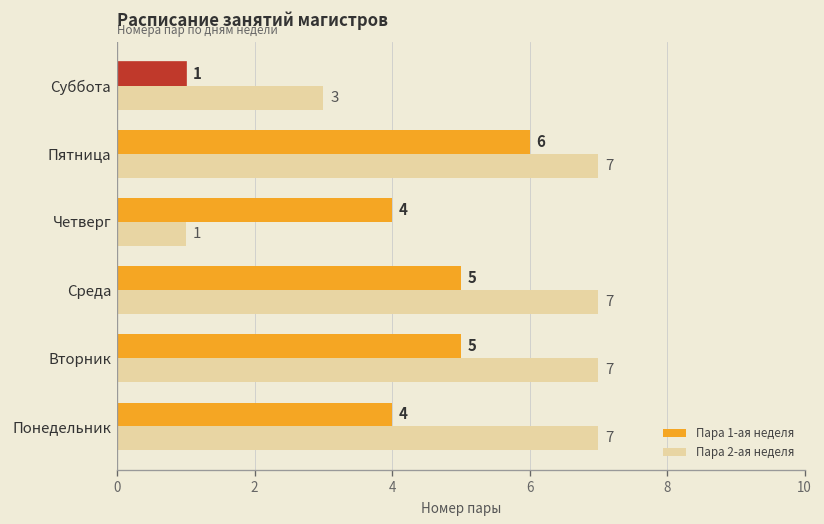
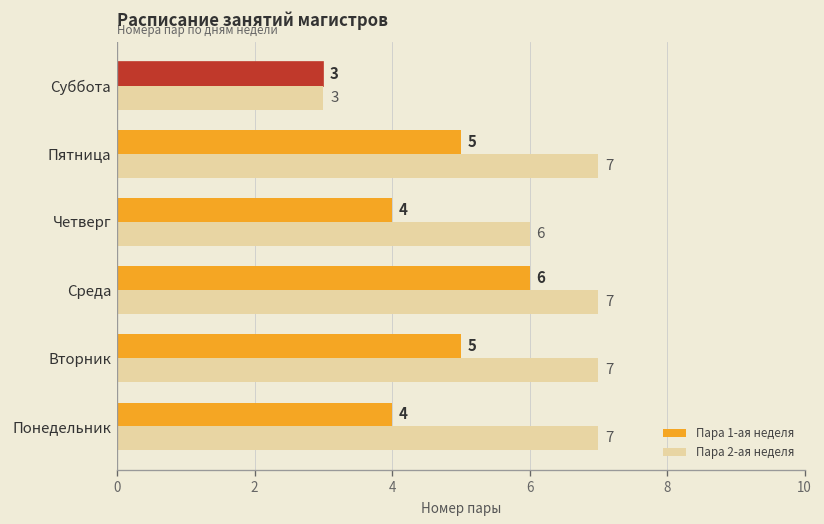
  {
    "Пара 1-ая неделя": {
-     "Суббота": 1,
-     "Пятница": 6,
+     "Суббота": 3,
+     "Пятница": 5,
      "Четверг": 4,
-     "Среда": 5,
+     "Среда": 6,
      "Вторник": 5,
      "Понедельник": 4
    },
    "Пара 2-ая неделя": {
      "Суббота": 3,
      "Пятница": 7,
-     "Четверг": 1,
+     "Четверг": 6,
      "Среда": 7,
      "Вторник": 7,
      "Понедельник": 7
    }
  }
